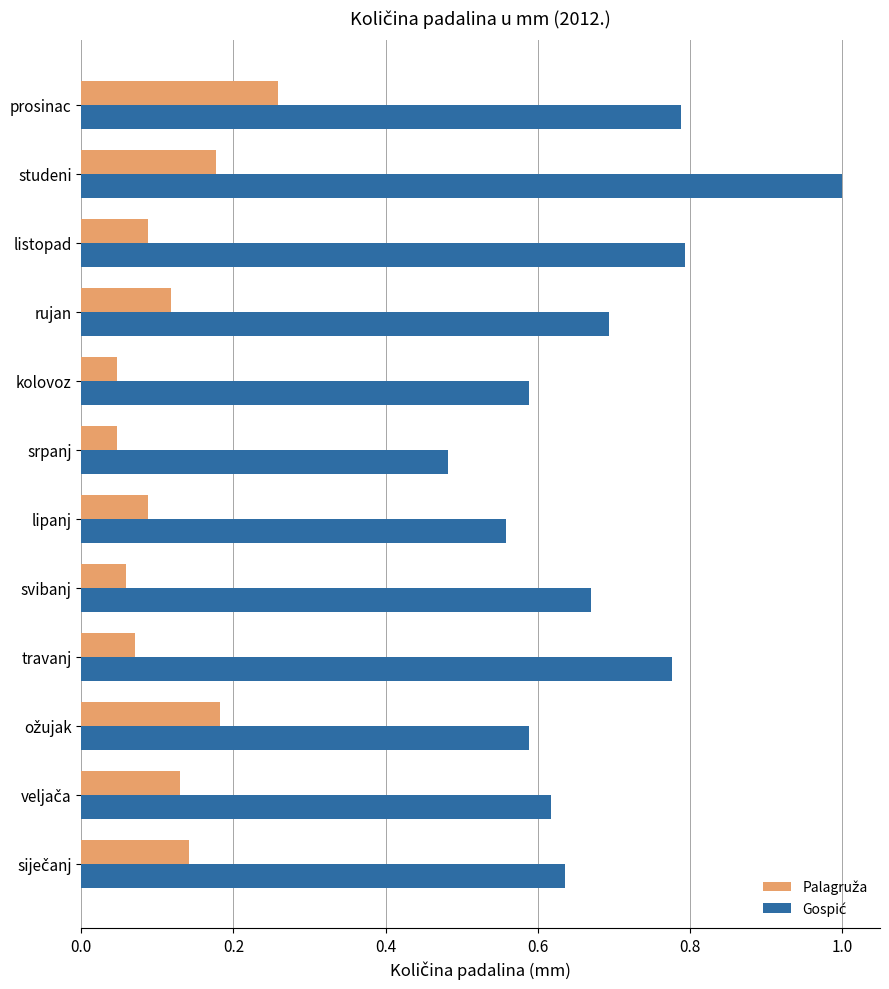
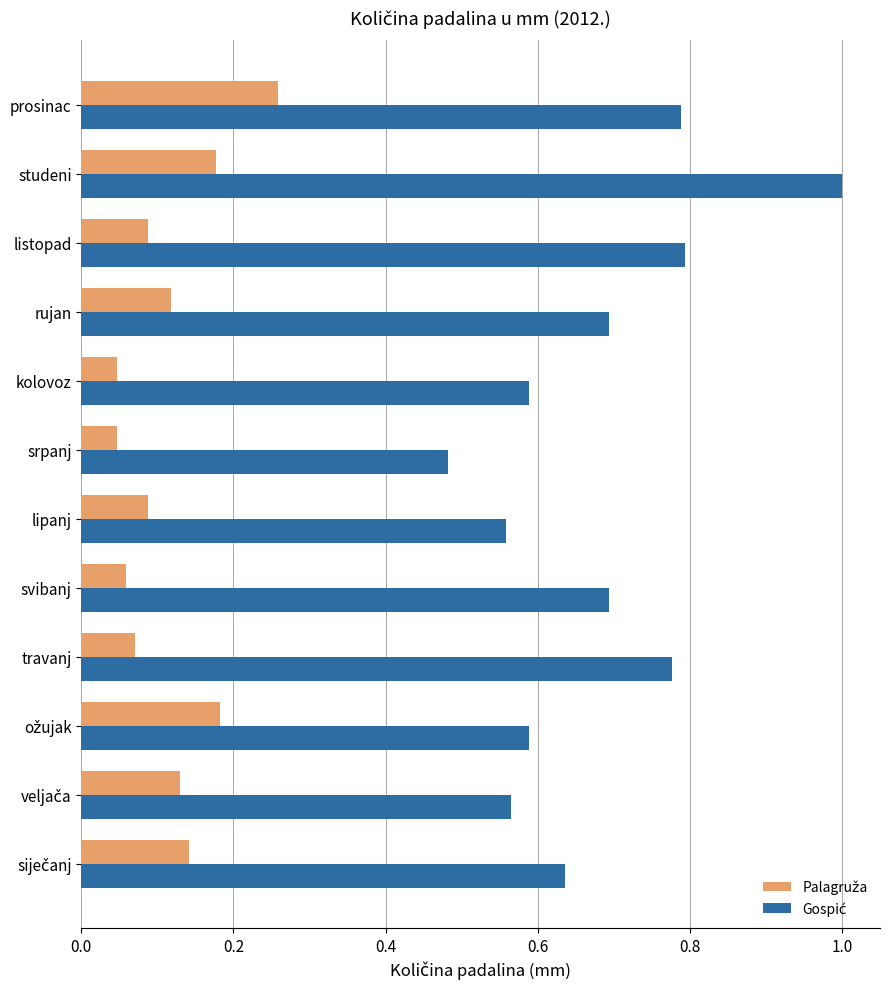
  {
    "Palagruža": {
      "prosinac": 0.26,
      "studeni": 0.18,
      "listopad": 0.09,
      "rujan": 0.12,
      "kolovoz": 0.05,
      "srpanj": 0.05,
      "lipanj": 0.09,
      "svibanj": 0.06,
      "travanj": 0.07,
      "ožujak": 0.18,
      "veljača": 0.13,
      "siječanj": 0.14
    },
    "Gospić": {
      "prosinac": 0.79,
      "studeni": 1.00,
      "listopad": 0.79,
      "rujan": 0.69,
      "kolovoz": 0.59,
      "srpanj": 0.48,
      "lipanj": 0.56,
-     "svibanj": 0.67,
+     "svibanj": 0.69,
      "travanj": 0.78,
      "ožujak": 0.59,
-     "veljača": 0.62,
+     "veljača": 0.56,
      "siječanj": 0.64
    }
  }
